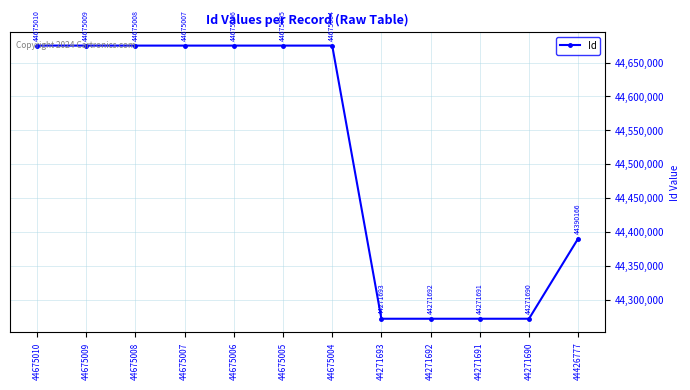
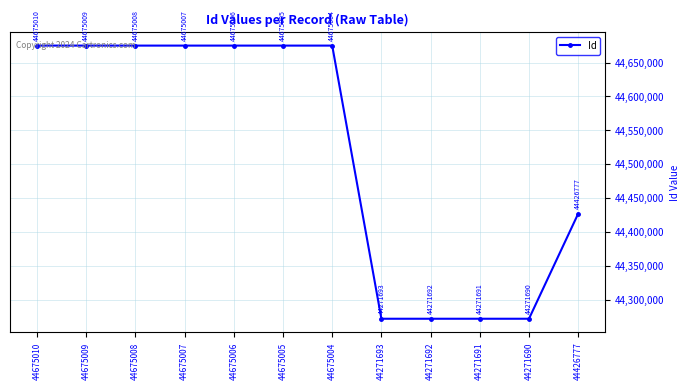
  {
    "44675010": 44675010,
    "44675009": 44675009,
    "44675008": 44675008,
    "44675007": 44675007,
    "44675006": 44675006,
    "44675005": 44675005,
    "44675004": 44675004,
    "44271693": 44271693,
    "44271692": 44271692,
    "44271691": 44271691,
    "44271690": 44271690,
-   "44426777": 44390166
+   "44426777": 44426777
  }
